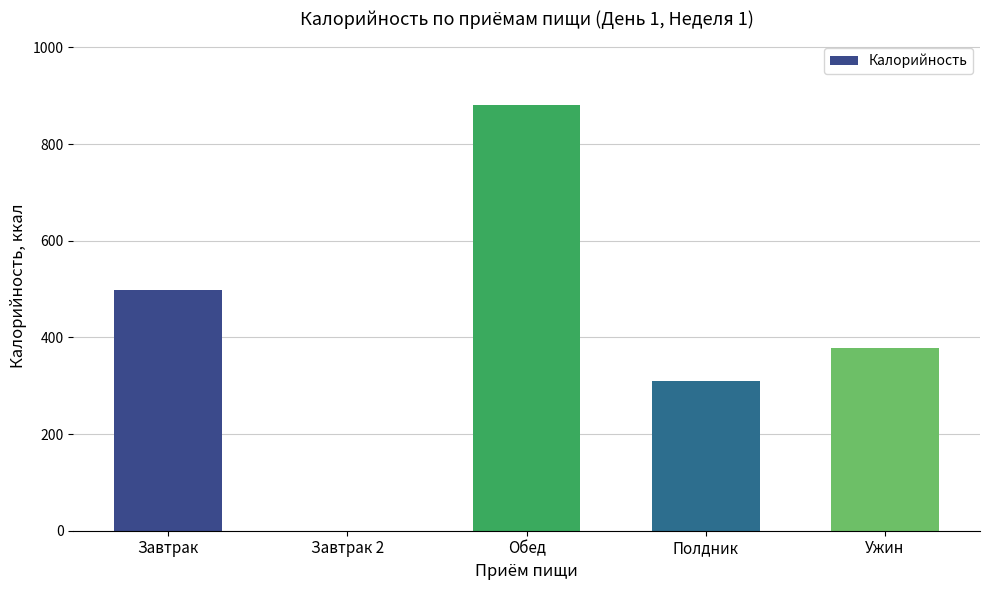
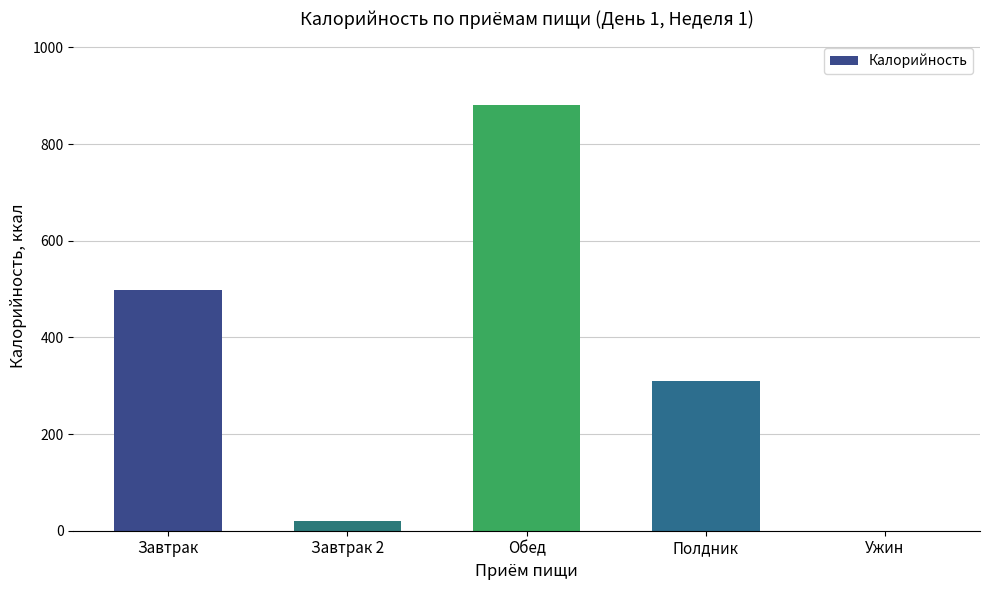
  {
    "Завтрак": 500,
-   "Завтрак 2": 0,
+   "Завтрак 2": 20,
    "Обед": 880,
    "Полдник": 310,
-   "Ужин": 380
+   "Ужин": 0
  }
